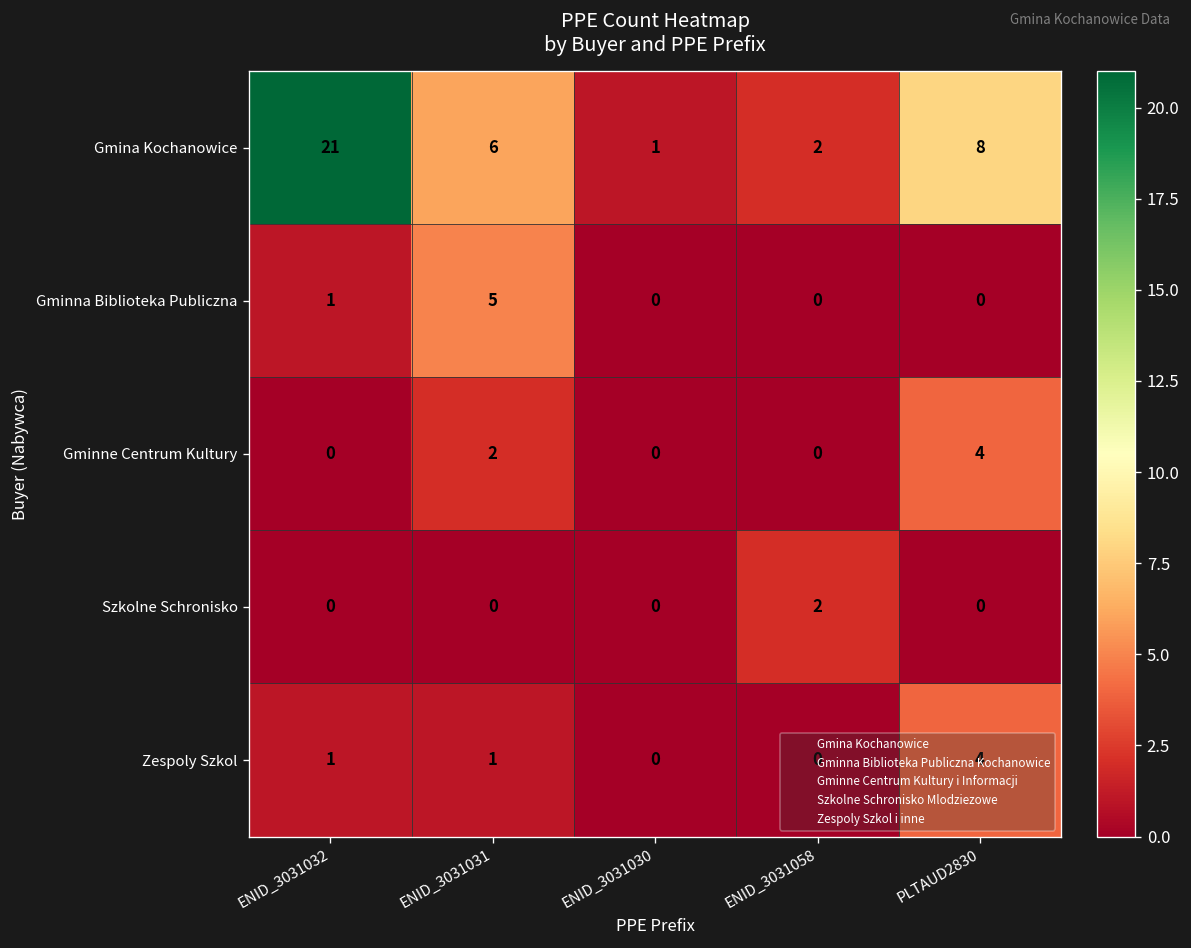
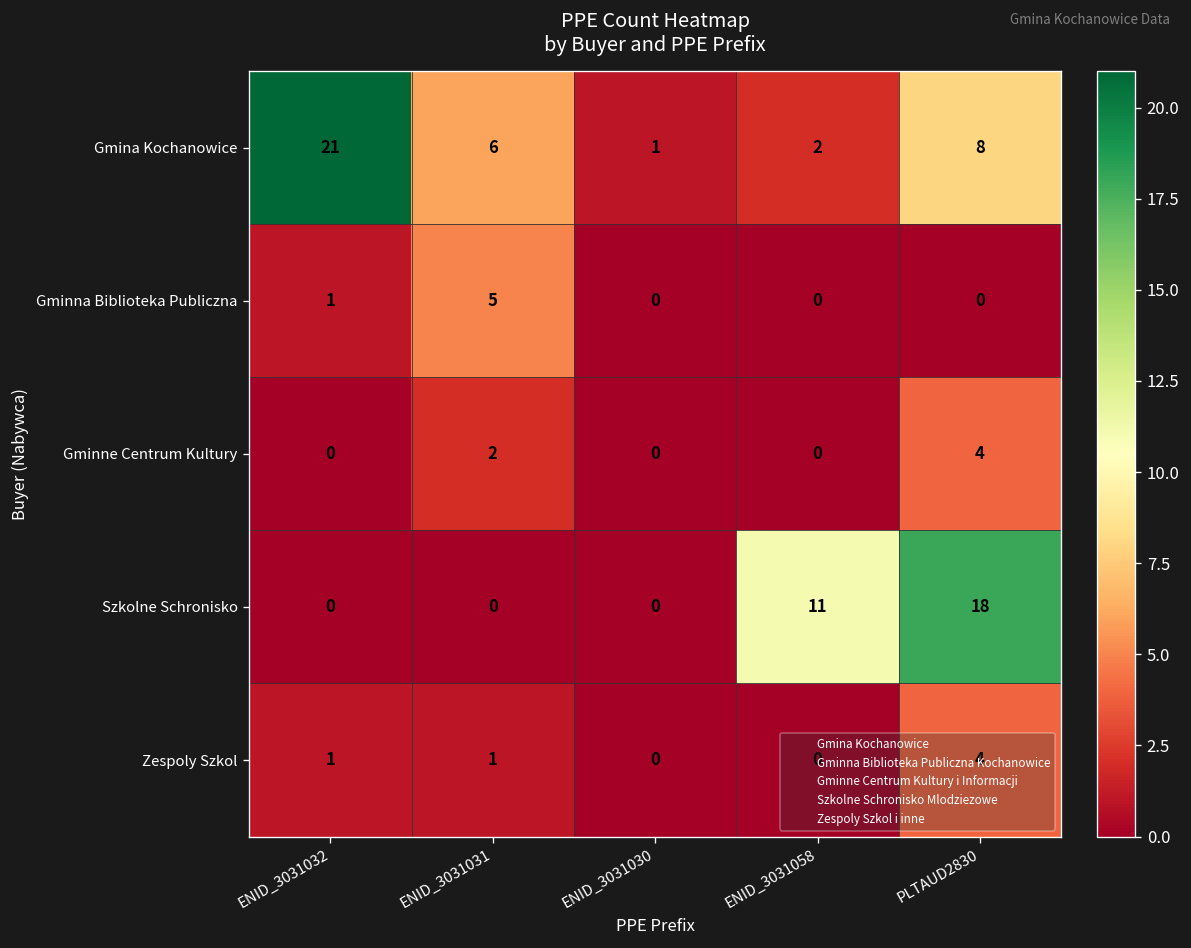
  {
    "Gmina Kochanowice": {
      "ENID_3031032": 21,
      "ENID_3031031": 6,
      "ENID_3031030": 1,
      "ENID_3031058": 2,
      "PLTAUD2830": 8
    },
    "Gminna Biblioteka Publiczna": {
      "ENID_3031032": 1,
      "ENID_3031031": 5,
      "ENID_3031030": 0,
      "ENID_3031058": 0,
      "PLTAUD2830": 0
    },
    "Gminne Centrum Kultury": {
      "ENID_3031032": 0,
      "ENID_3031031": 2,
      "ENID_3031030": 0,
      "ENID_3031058": 0,
      "PLTAUD2830": 4
    },
    "Szkolne Schronisko": {
      "ENID_3031032": 0,
      "ENID_3031031": 0,
      "ENID_3031030": 0,
-     "ENID_3031058": 2,
-     "PLTAUD2830": 0
+     "ENID_3031058": 11,
+     "PLTAUD2830": 18
    },
    "Zespoly Szkol": {
      "ENID_3031032": 1,
      "ENID_3031031": 1,
      "ENID_3031030": 0
    }
  }
